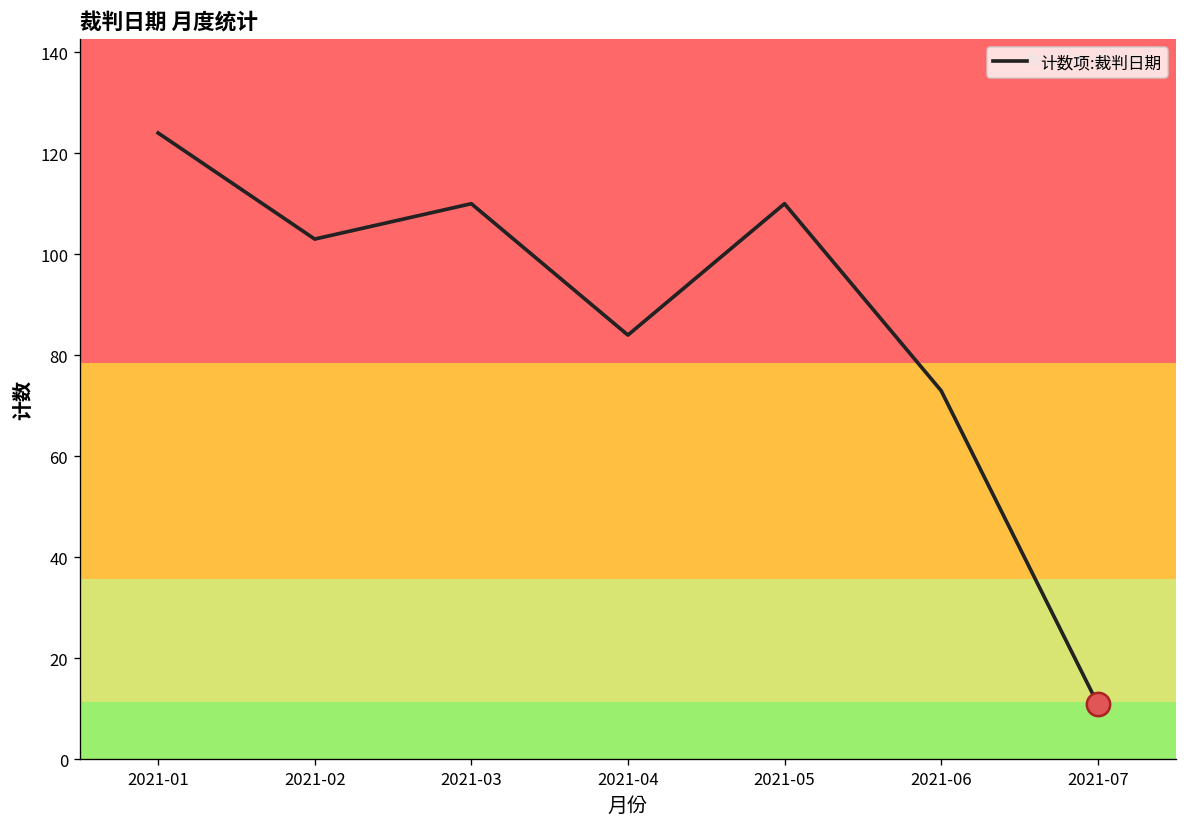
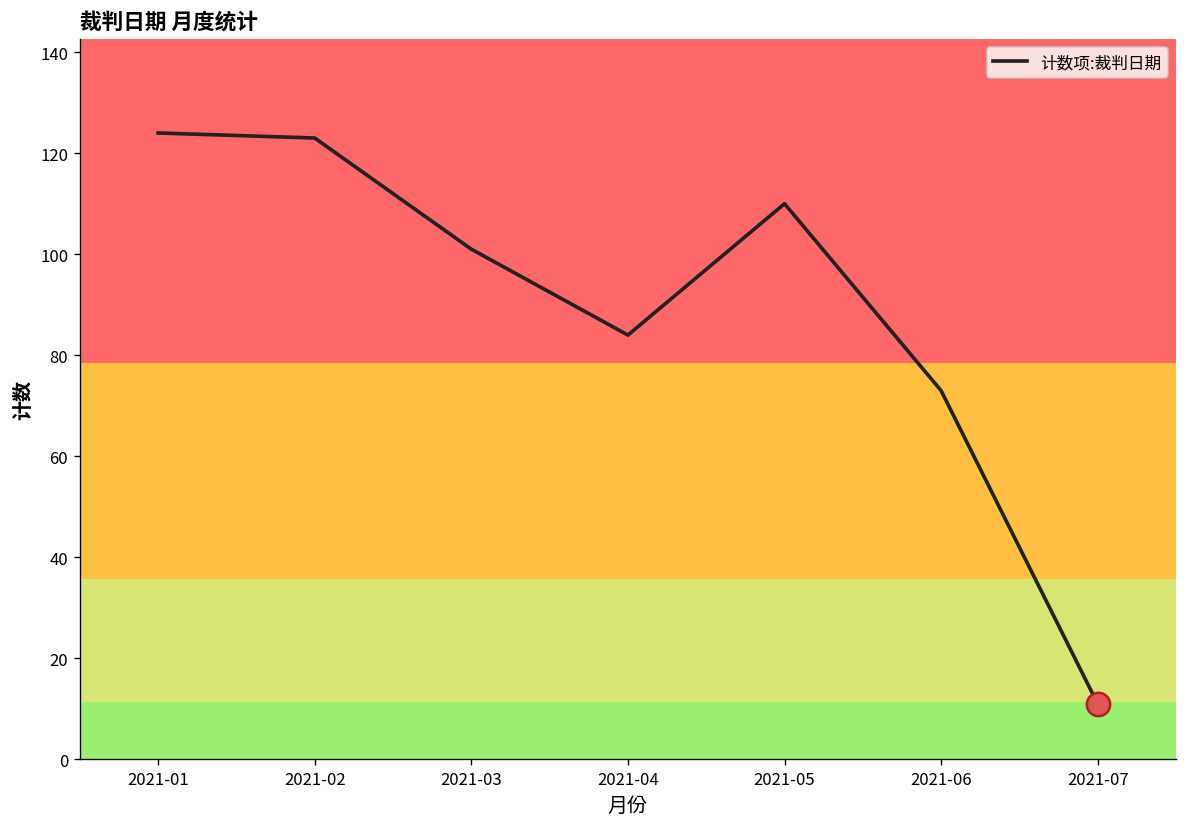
  {
    "计数项:裁判日期": {
      "2021-01": 124,
-     "2021-02": 103,
-     "2021-03": 110,
+     "2021-02": 123,
+     "2021-03": 101,
      "2021-04": 84,
      "2021-05": 110,
      "2021-06": 73
    }
  }
